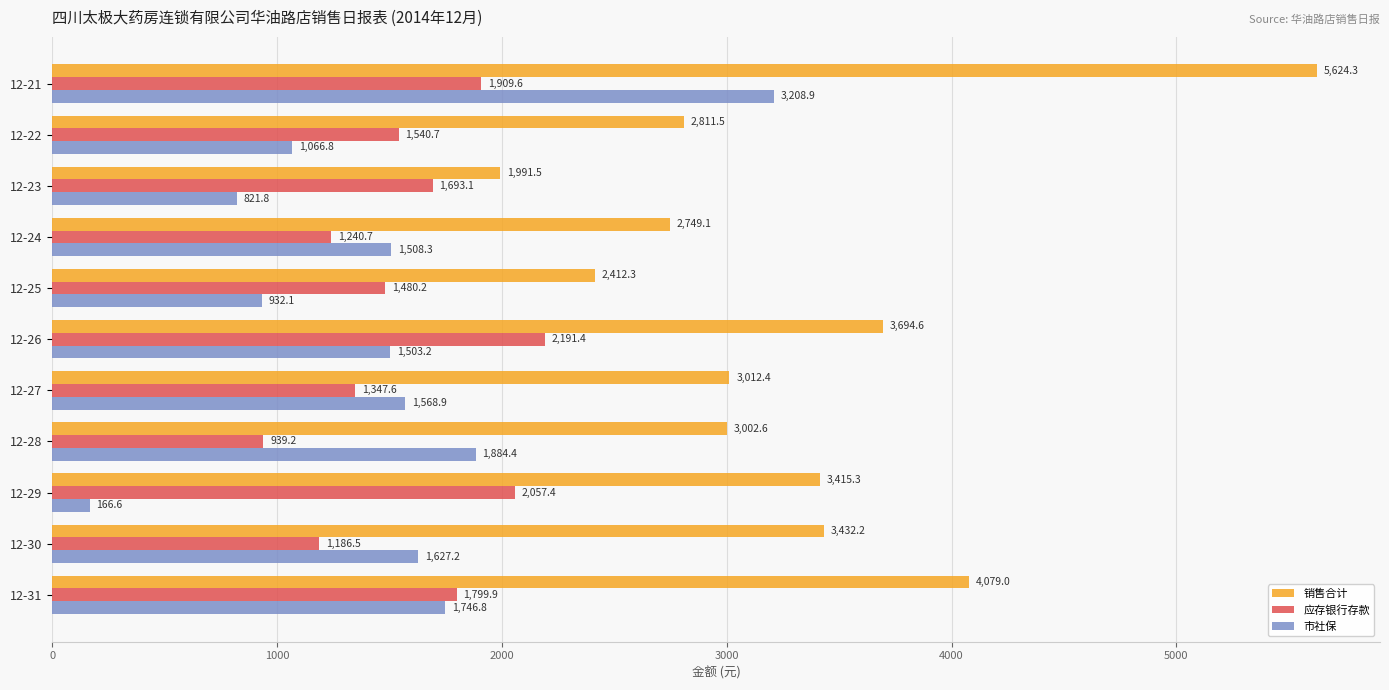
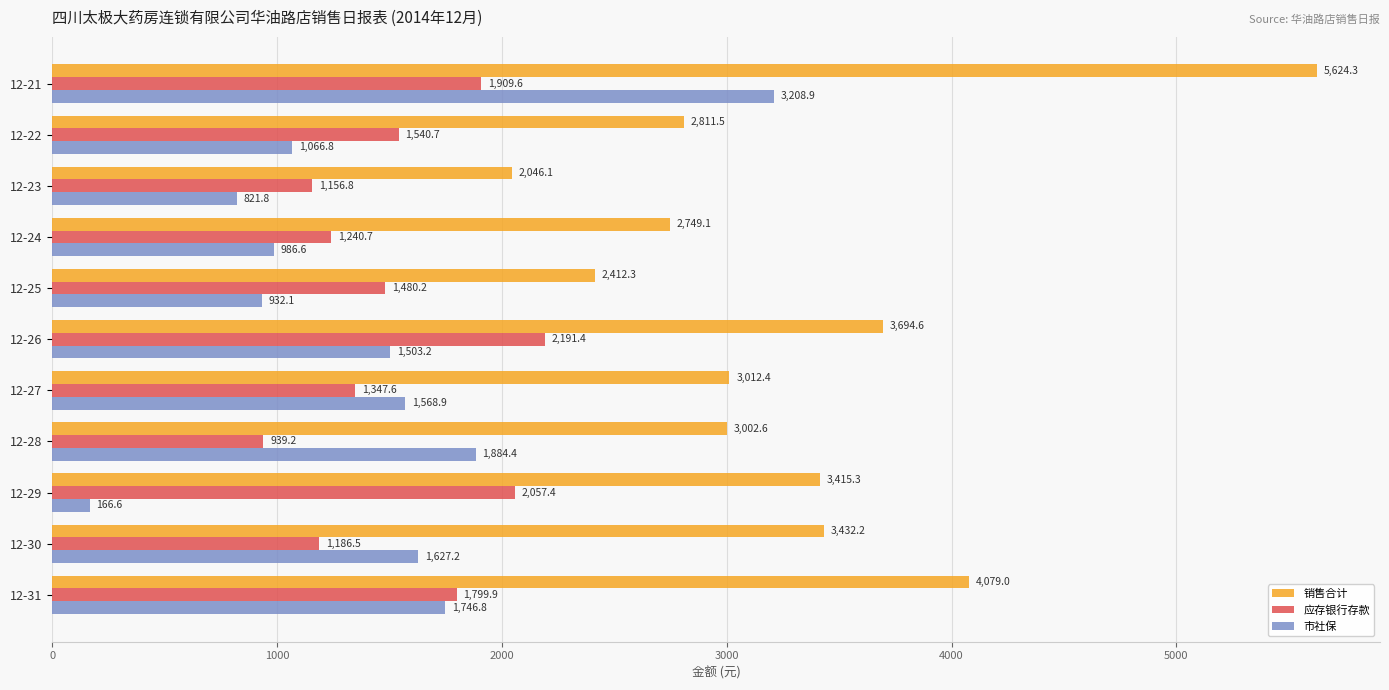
  {
    "销售合计": {
      "12-21": "5,624.3",
      "12-22": "2,811.5",
-     "12-23": "1,991.5",
+     "12-23": "2,046.1",
      "12-24": "2,749.1",
      "12-25": "2,412.3",
      "12-26": "3,694.6",
      "12-27": "3,012.4",
      "12-28": "3,002.6",
      "12-29": "3,415.3",
      "12-30": "3,432.2",
      "12-31": "4,079.0"
    },
    "应存银行存款": {
      "12-21": "1,909.6",
      "12-22": "1,540.7",
-     "12-23": "1,693.1",
+     "12-23": "1,156.8",
      "12-24": "1,240.7",
      "12-25": "1,480.2",
      "12-26": "2,191.4",
      "12-27": "1,347.6",
      "12-28": "939.2",
      "12-29": "2,057.4",
      "12-30": "1,186.5",
      "12-31": "1,799.9"
    },
    "市社保": {
      "12-21": "3,208.9",
      "12-22": "1,066.8",
      "12-23": "821.8",
-     "12-24": "1,508.3",
+     "12-24": "986.6",
      "12-25": "932.1",
      "12-26": "1,503.2",
      "12-27": "1,568.9",
      "12-28": "1,884.4",
      "12-29": "166.6",
      "12-30": "1,627.2",
      "12-31": "1,746.8"
    }
  }
